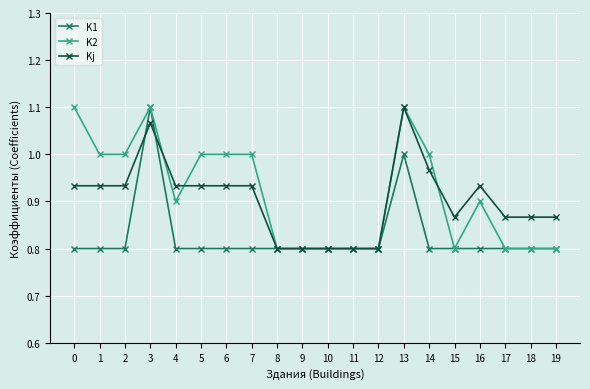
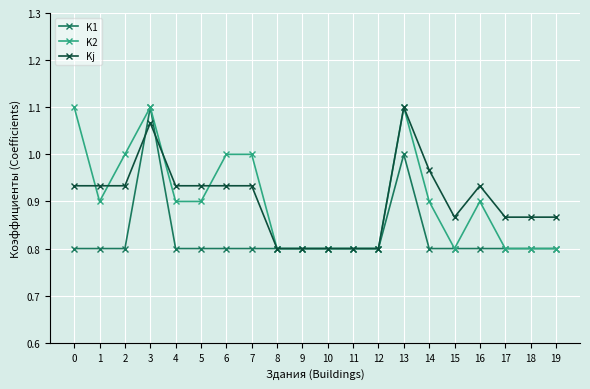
  {
    "K2": {
      "0": 1.1,
-     "1": 1.0,
+     "1": 0.9,
      "2": 1.0,
      "4": 0.9,
-     "5": 1.0,
+     "5": 0.9,
      "6": 1.0,
      "7": 1.0,
-     "14": 1.0,
+     "14": 0.9,
      "16": 0.9
    }
  }
